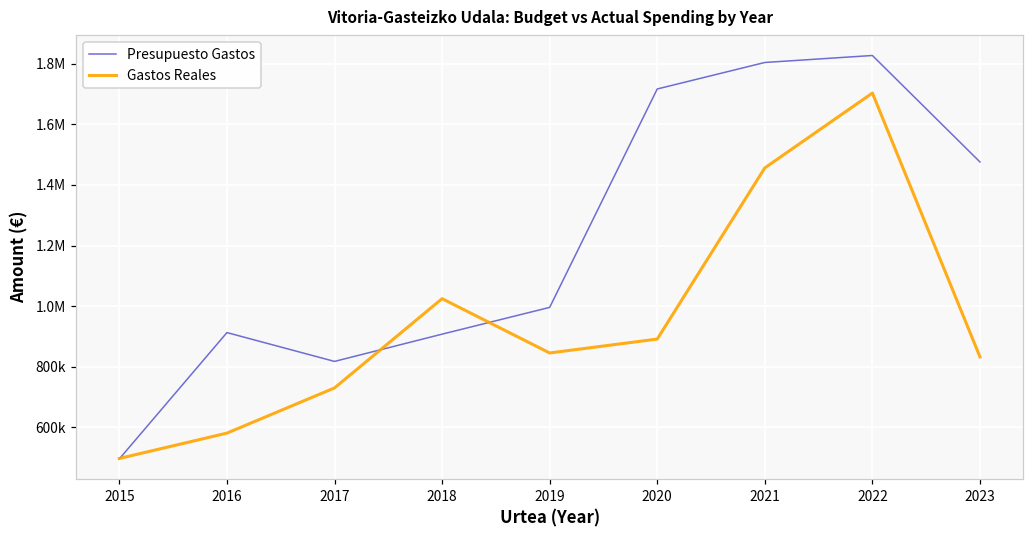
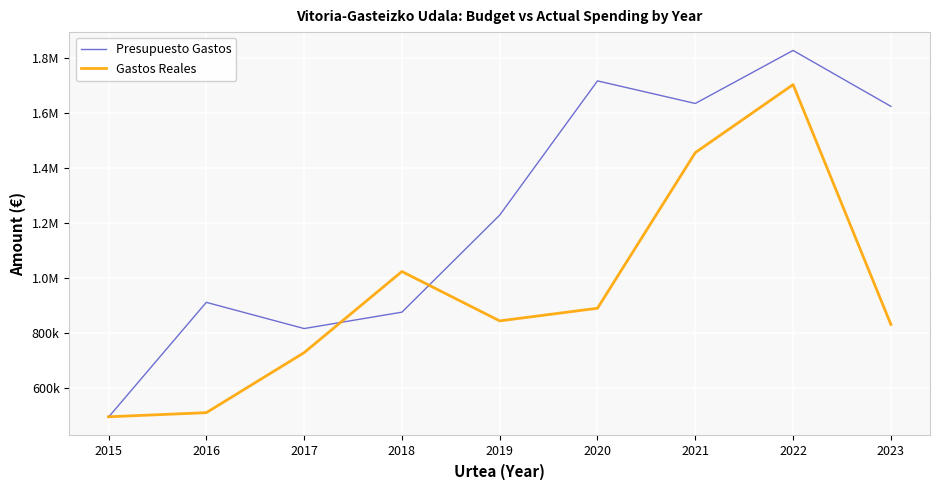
  {
    "Presupuesto Gastos": {
      "2016": 910000,
      "2017": 820000,
-     "2018": 910000,
-     "2019": 1000000,
+     "2018": 880000,
+     "2019": 1230000,
      "2020": 1720000,
-     "2021": 1800000,
+     "2021": 1640000,
      "2022": 1830000,
-     "2023": 1480000
+     "2023": 1620000
    },
    "Gastos Reales": {
-     "2016": 580000,
+     "2016": 510000,
      "2017": 730000,
      "2018": 1020000,
      "2019": 840000,
      "2020": 890000,
      "2021": 1460000,
      "2022": 1700000,
      "2023": 830000
    }
  }
